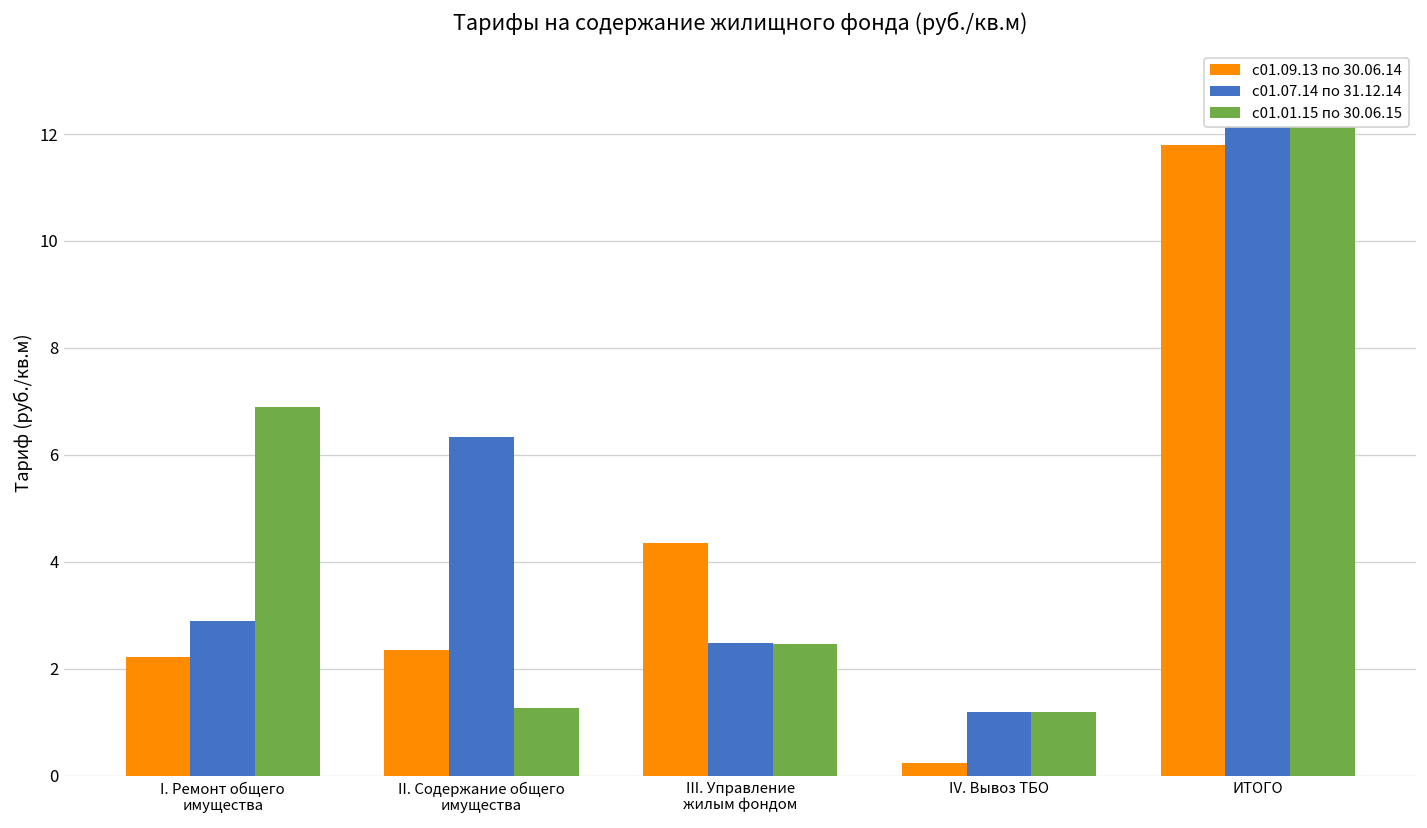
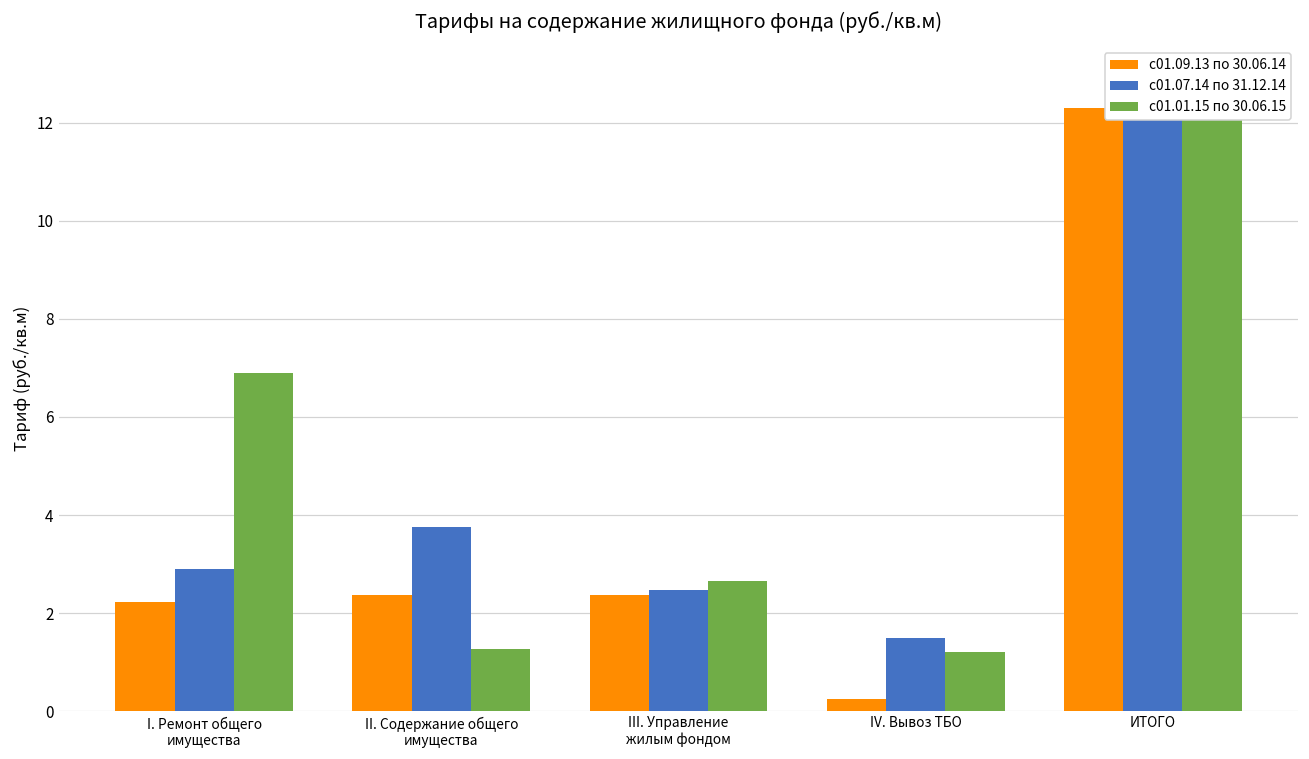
  {
    "с01.09.13 по 30.06.14": {
      "I. Ремонт общего имущества": 2.2,
      "II. Содержание общего имущества": 2.4,
-     "III. Управление жилым фондом": 4.4,
+     "III. Управление жилым фондом": 2.4,
      "IV. Вывоз ТБО": 0.2,
-     "ИТОГО": 11.8
+     "ИТОГО": 12.3
    },
    "с01.07.14 по 31.12.14": {
      "I. Ремонт общего имущества": 2.9,
-     "II. Содержание общего имущества": 6.3,
+     "II. Содержание общего имущества": 3.8,
      "III. Управление жилым фондом": 2.5,
-     "IV. Вывоз ТБО": 1.2
+     "IV. Вывоз ТБО": 1.5
    },
    "с01.01.15 по 30.06.15": {
      "I. Ремонт общего имущества": 6.9,
      "II. Содержание общего имущества": 1.3,
-     "III. Управление жилым фондом": 2.5,
+     "III. Управление жилым фондом": 2.7,
      "IV. Вывоз ТБО": 1.2
    }
  }
